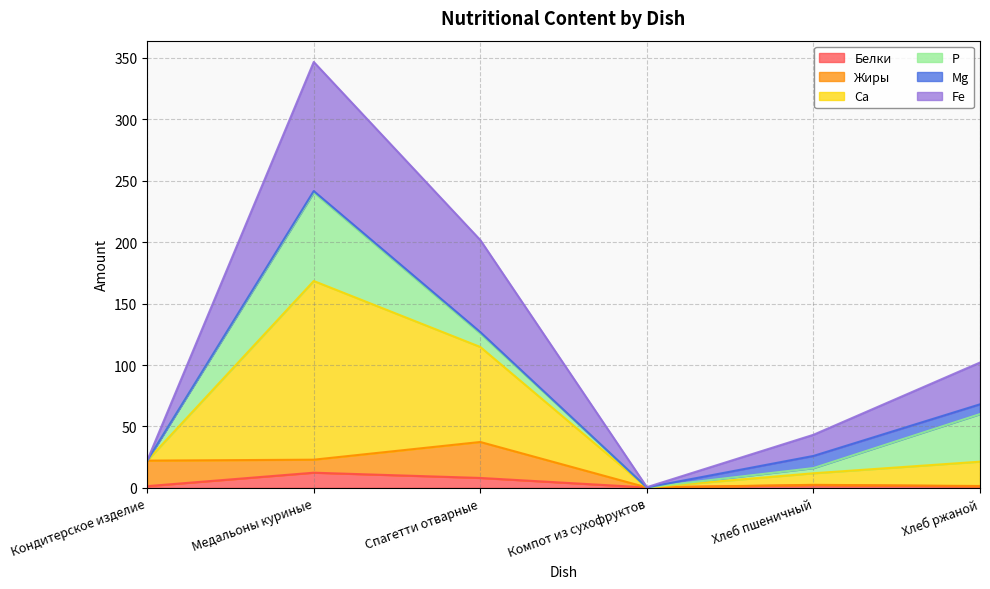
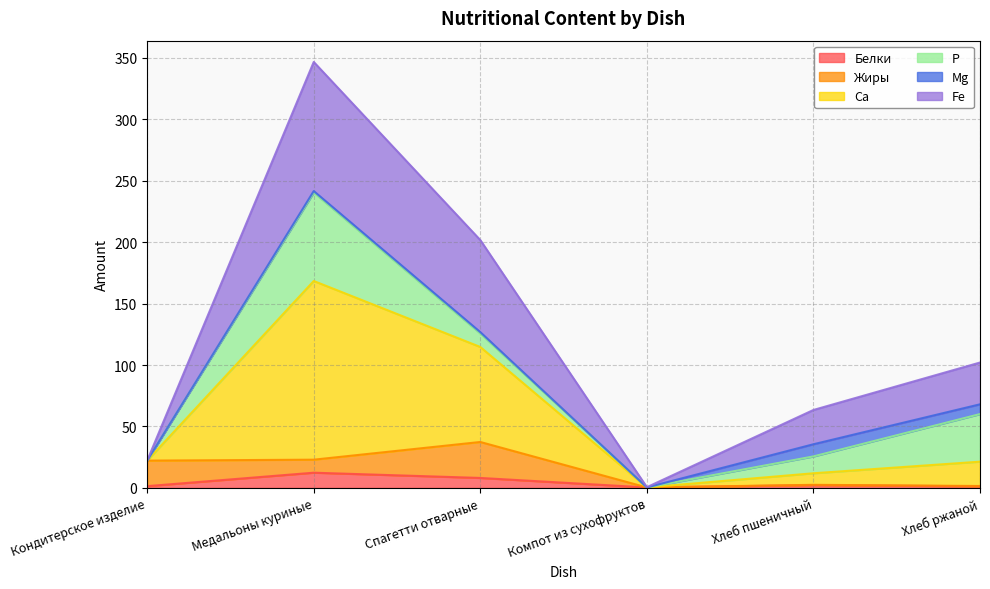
  {
    "Жиры": {
      "Медальоны куриные": 11,
      "Спагетти отварные": 29
    },
    "Ca": {
      "Медальоны куриные": 145,
      "Спагетти отварные": 77,
      "Хлеб пшеничный": 9,
      "Хлеб ржаной": 20
    },
    "P": {
-     "Хлеб пшеничный": 4,
+     "Хлеб пшеничный": 14,
      "Хлеб ржаной": 39
    },
    "Mg": {
      "Хлеб пшеничный": 10,
      "Хлеб ржаной": 8
    },
    "Fe": {
      "Медальоны куриные": 105,
      "Спагетти отварные": 75,
-     "Хлеб пшеничный": 17,
+     "Хлеб пшеничный": 28,
      "Хлеб ржаной": 34
    }
  }
